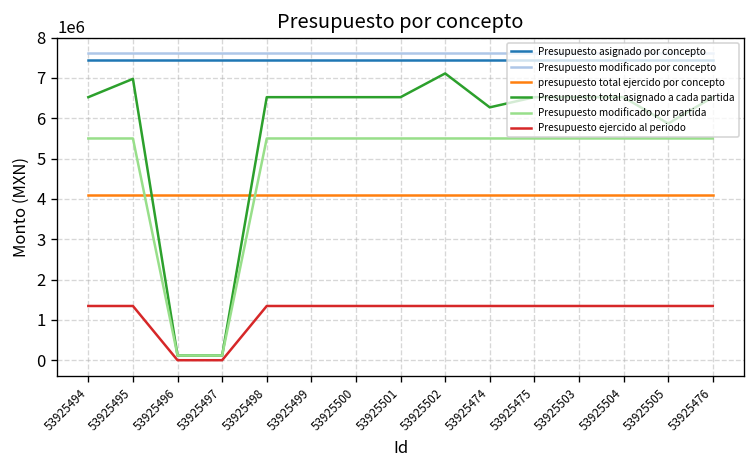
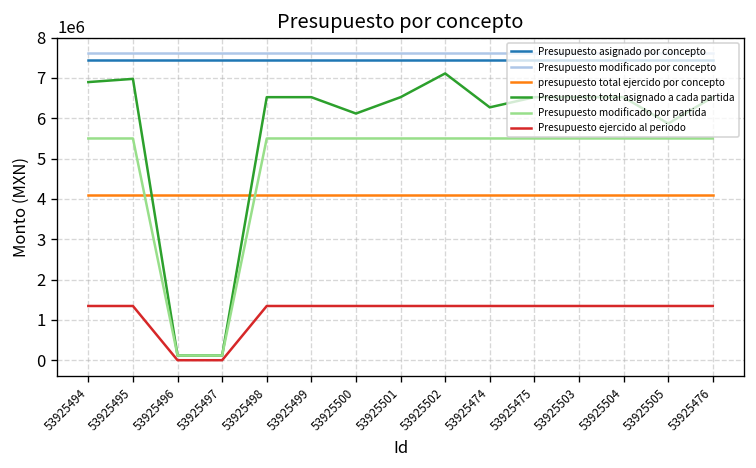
  {
    "Presupuesto asignado por concepto": {
      "53925494": 7400000,
      "53925495": 7400000,
      "53925496": 7400000,
      "53925497": 7400000,
      "53925498": 7400000,
      "53925499": 7400000,
      "53925500": 7400000,
      "53925501": 7400000,
      "53925502": 7400000,
      "53925474": 7400000
    },
    "Presupuesto modificado por concepto": {
      "53925494": 7600000,
      "53925495": 7600000,
      "53925496": 7600000,
      "53925497": 7600000,
      "53925498": 7600000,
      "53925499": 7600000,
      "53925500": 7600000,
      "53925501": 7600000,
      "53925502": 7600000,
      "53925474": 7600000
    },
    "presupuesto total ejercido por concepto": {
      "53925494": 4100000,
      "53925495": 4100000,
      "53925496": 4100000,
      "53925497": 4100000,
      "53925498": 4100000,
      "53925499": 4100000,
      "53925500": 4100000,
      "53925501": 4100000,
      "53925502": 4100000,
      "53925474": 4100000,
      "53925475": 4100000,
      "53925503": 4100000,
      "53925504": 4100000,
      "53925505": 4100000,
      "53925476": 4100000
    },
    "Presupuesto total asignado a cada partida": {
-     "53925494": 6500000,
+     "53925494": 6900000,
      "53925495": 7000000,
      "53925498": 6500000,
      "53925499": 6500000,
-     "53925500": 6500000,
+     "53925500": 6100000,
      "53925501": 6500000,
      "53925502": 7100000,
      "53925474": 6300000
    },
    "Presupuesto modificado por partida": {
      "53925494": 5500000,
      "53925495": 5500000,
      "53925498": 5500000,
      "53925499": 5500000,
      "53925500": 5500000,
      "53925501": 5500000,
      "53925502": 5500000,
      "53925474": 5500000
    },
    "Presupuesto ejercido al periodo": {
      "53925494": 1300000,
      "53925495": 1300000,
      "53925496": 0,
      "53925497": 0,
      "53925498": 1300000,
      "53925499": 1300000,
      "53925500": 1300000,
      "53925501": 1300000,
      "53925502": 1300000,
      "53925474": 1300000,
      "53925475": 1300000,
      "53925503": 1300000,
      "53925504": 1300000,
      "53925505": 1300000,
      "53925476": 1300000
    }
  }
